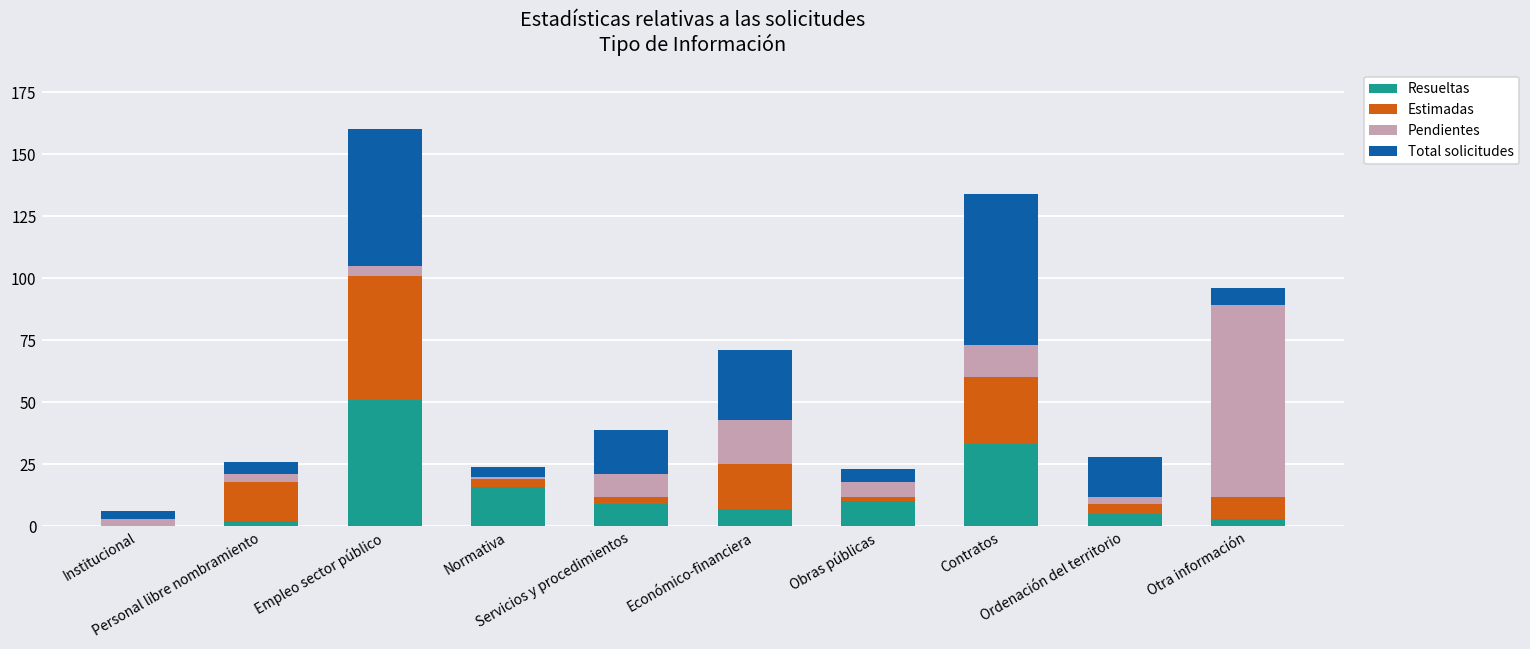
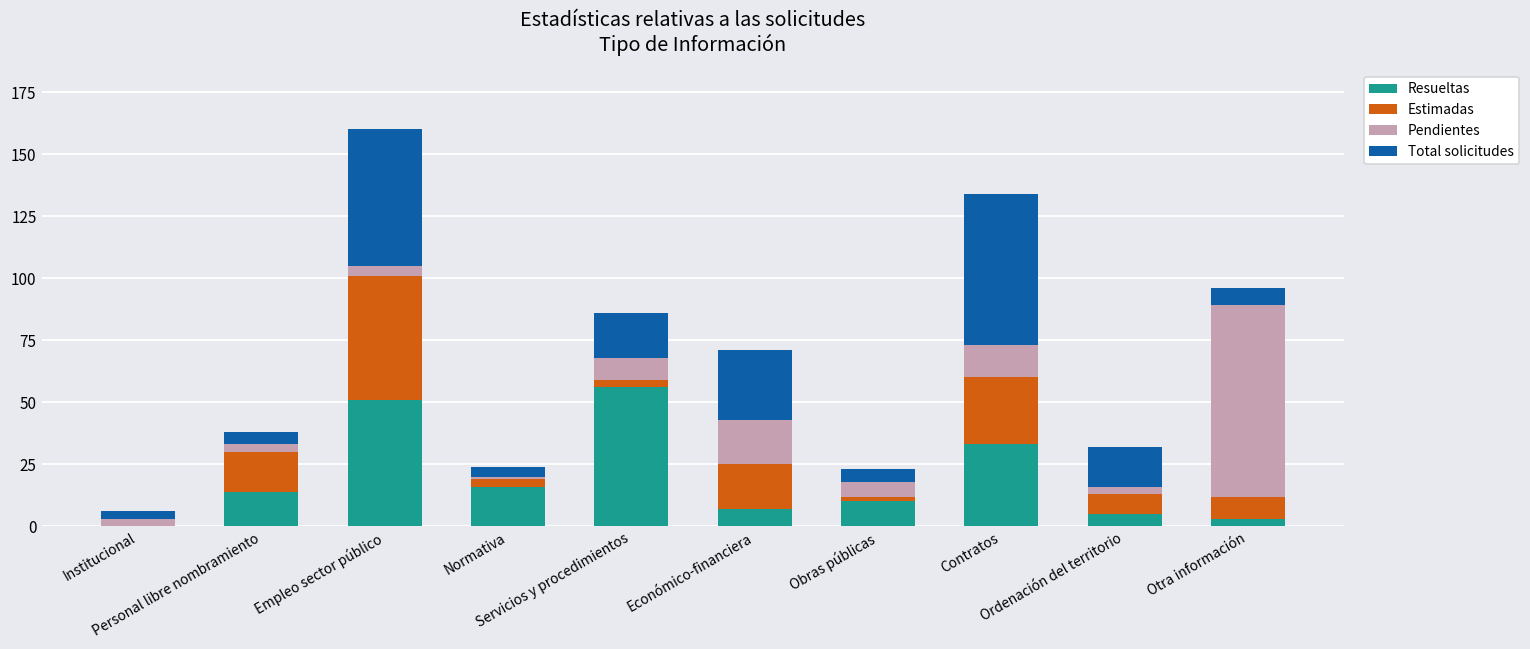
  {
    "Resueltas": {
      "Institucional": 0,
-     "Personal libre nombramiento": 2,
+     "Personal libre nombramiento": 14,
      "Empleo sector público": 51,
      "Normativa": 16,
-     "Servicios y procedimientos": 9,
+     "Servicios y procedimientos": 56,
      "Económico-financiera": 7,
      "Obras públicas": 10,
      "Contratos": 33,
      "Ordenación del territorio": 5,
      "Otra información": 3
    },
    "Estimadas": {
      "Institucional": 0,
      "Personal libre nombramiento": 16,
      "Empleo sector público": 50,
      "Normativa": 3,
      "Servicios y procedimientos": 3,
      "Económico-financiera": 18,
      "Obras públicas": 2,
      "Contratos": 27,
-     "Ordenación del territorio": 4,
+     "Ordenación del territorio": 8,
      "Otra información": 9
    },
    "Pendientes": {
      "Institucional": 3,
      "Personal libre nombramiento": 3,
      "Empleo sector público": 4,
      "Servicios y procedimientos": 9,
      "Económico-financiera": 18,
      "Obras públicas": 6,
      "Contratos": 13,
      "Ordenación del territorio": 3,
      "Otra información": 77
    },
    "Total solicitudes": {
      "Institucional": 3,
      "Personal libre nombramiento": 5,
      "Empleo sector público": 55,
      "Normativa": 4,
      "Servicios y procedimientos": 18,
      "Económico-financiera": 28,
      "Obras públicas": 5,
      "Contratos": 61,
      "Ordenación del territorio": 16,
      "Otra información": 7
    }
  }
